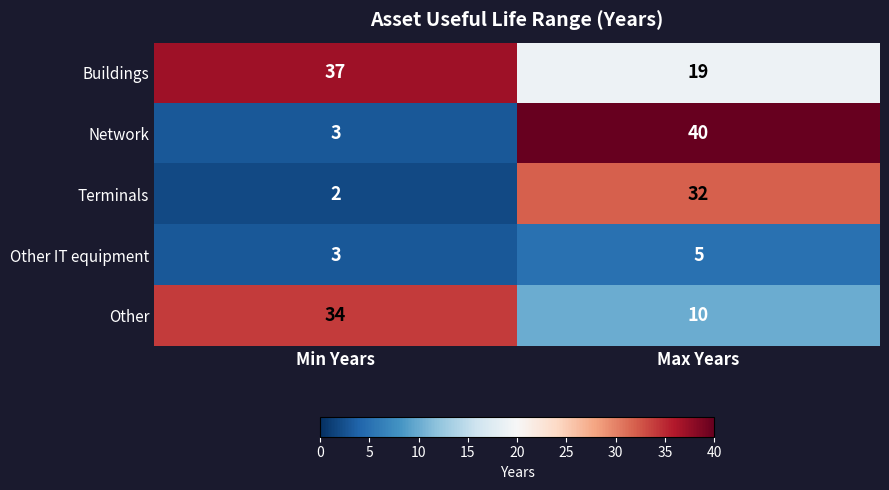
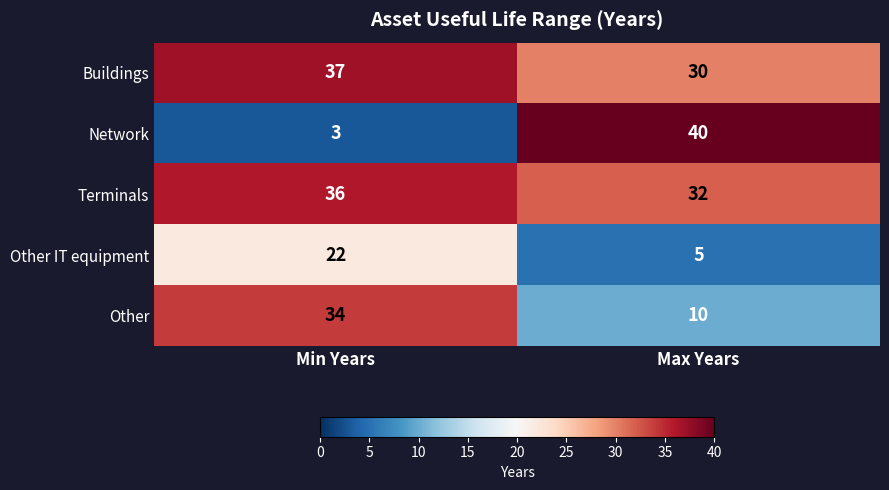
  {
    "Buildings": {
      "Min Years": 37,
-     "Max Years": 19
+     "Max Years": 30
    },
    "Network": {
      "Min Years": 3,
      "Max Years": 40
    },
    "Terminals": {
-     "Min Years": 2,
+     "Min Years": 36,
      "Max Years": 32
    },
    "Other IT equipment": {
-     "Min Years": 3,
+     "Min Years": 22,
      "Max Years": 5
    },
    "Other": {
      "Min Years": 34,
      "Max Years": 10
    }
  }
